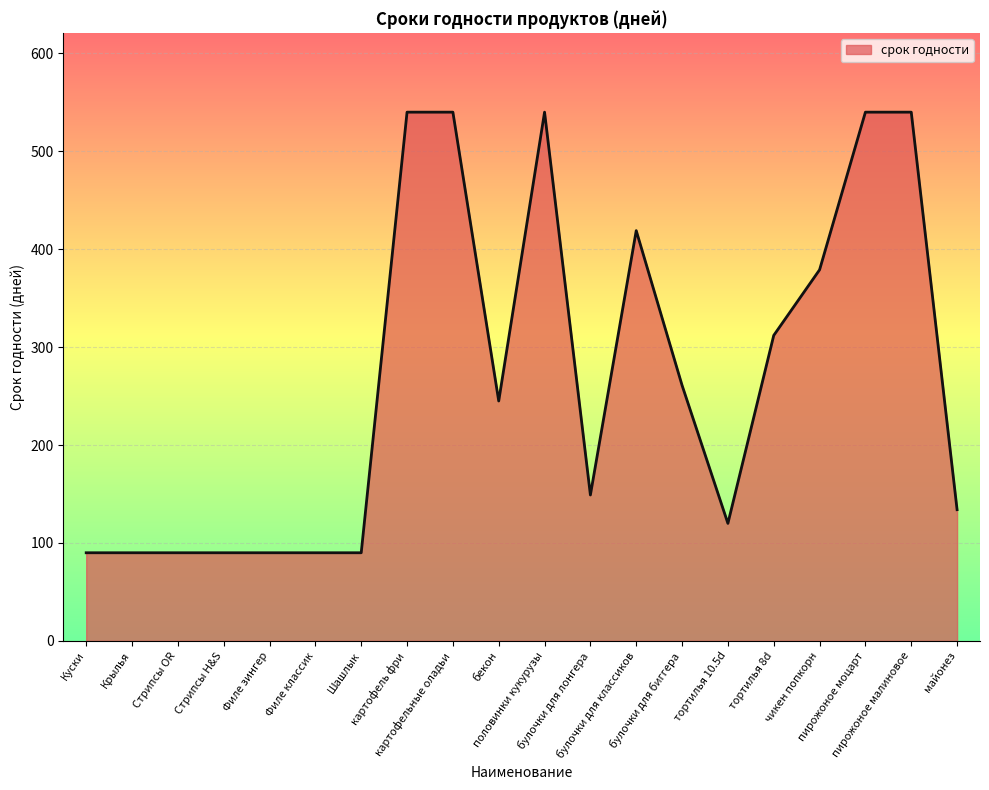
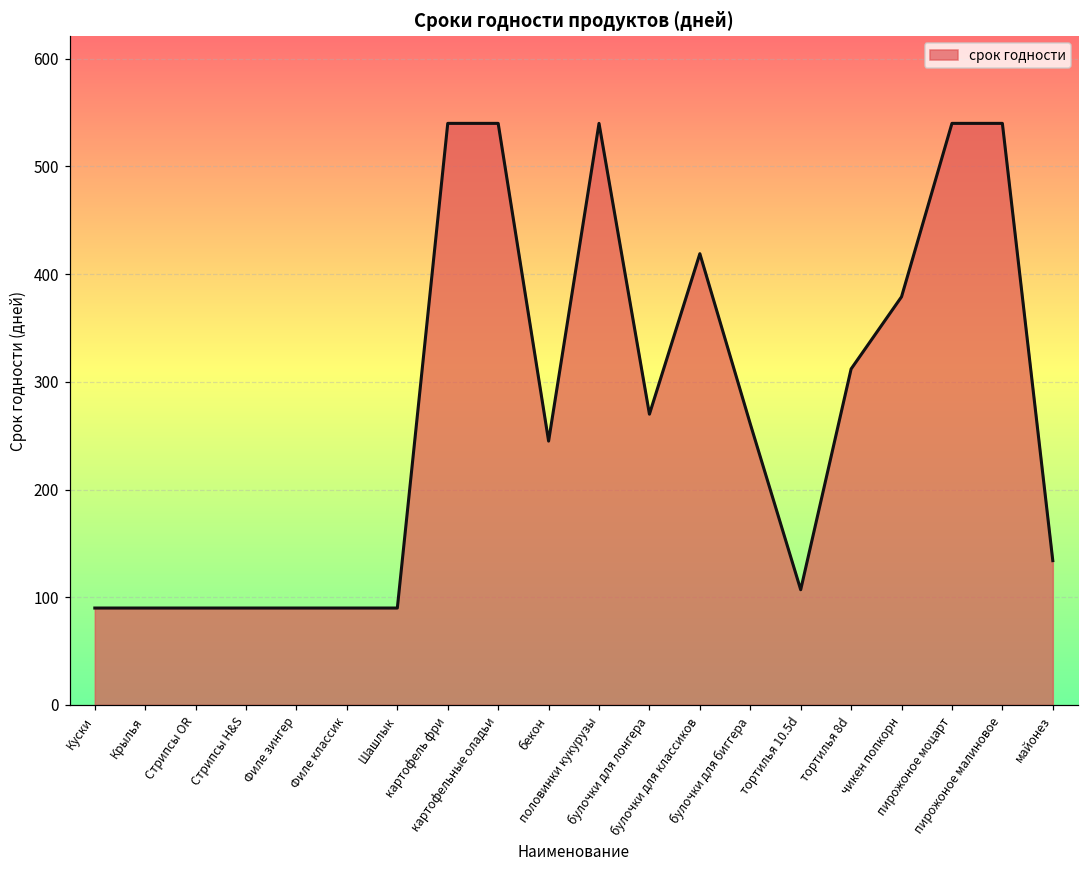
  {
    "Куски": 90,
    "Крылья": 90,
    "Стрипсы OR": 90,
    "Стрипсы H&S": 90,
    "Филе зингер": 90,
    "Филе классик": 90,
    "Шашлык": 90,
    "картофель фри": 540,
    "картофельные оладьи": 540,
    "бекон": 250,
    "половинки кукурузы": 540,
-   "булочки для лонгера": 150,
+   "булочки для лонгера": 270,
    "булочки для классиков": 420,
    "булочки для биггера": 260,
-   "тортилья 10.5d": 120,
+   "тортилья 10.5d": 110,
    "тортилья 8d": 310,
    "чикен попкорн": 380,
    "пирожоное моцарт": 540,
    "пирожоное малиновое": 540,
    "майонез": 130
  }
